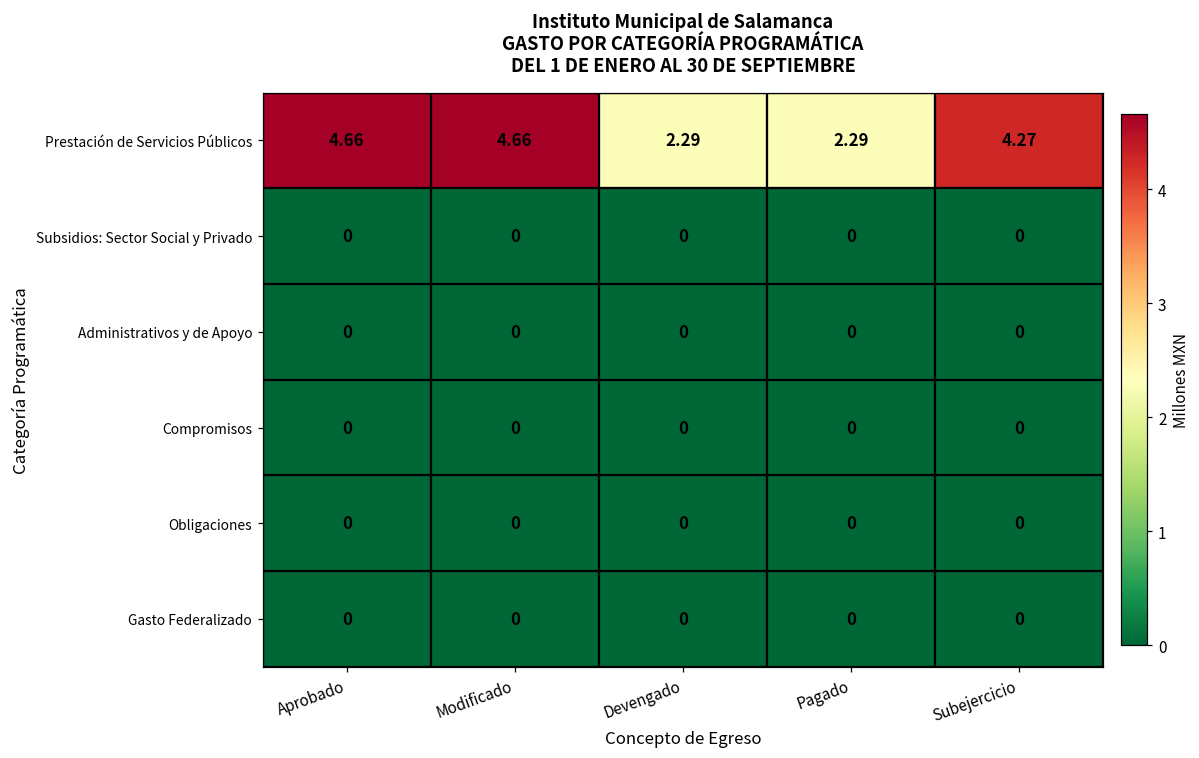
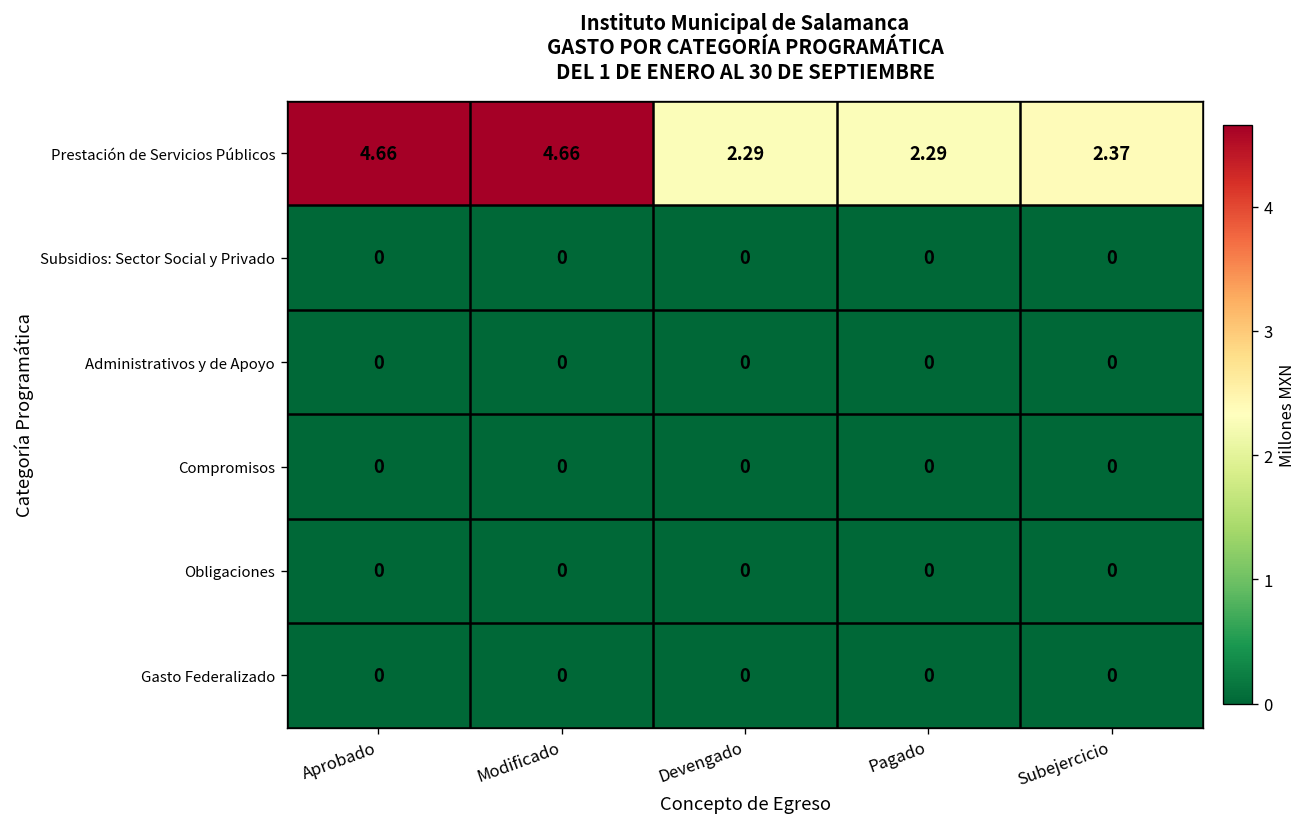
  {
    "Prestación de Servicios Públicos": {
      "Aprobado": 4.66,
      "Modificado": 4.66,
      "Devengado": 2.29,
      "Pagado": 2.29,
-     "Subejercicio": 4.27
+     "Subejercicio": 2.37
    },
    "Subsidios: Sector Social y Privado": {
      "Aprobado": 0,
      "Modificado": 0,
      "Devengado": 0,
      "Pagado": 0,
      "Subejercicio": 0
    },
    "Administrativos y de Apoyo": {
      "Aprobado": 0,
      "Modificado": 0,
      "Devengado": 0,
      "Pagado": 0,
      "Subejercicio": 0
    },
    "Compromisos": {
      "Aprobado": 0,
      "Modificado": 0,
      "Devengado": 0,
      "Pagado": 0,
      "Subejercicio": 0
    },
    "Obligaciones": {
      "Aprobado": 0,
      "Modificado": 0,
      "Devengado": 0,
      "Pagado": 0,
      "Subejercicio": 0
    },
    "Gasto Federalizado": {
      "Aprobado": 0,
      "Modificado": 0,
      "Devengado": 0,
      "Pagado": 0,
      "Subejercicio": 0
    }
  }
